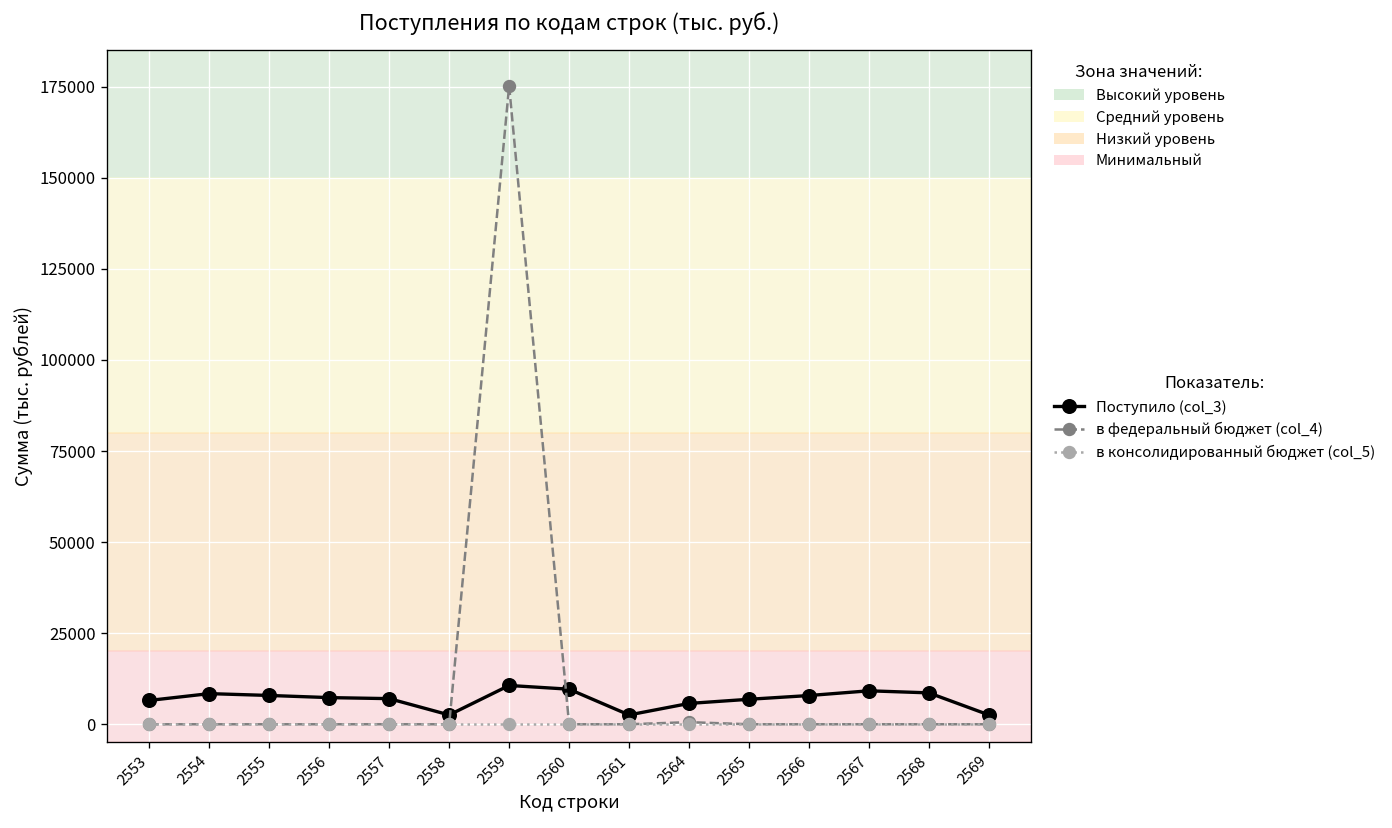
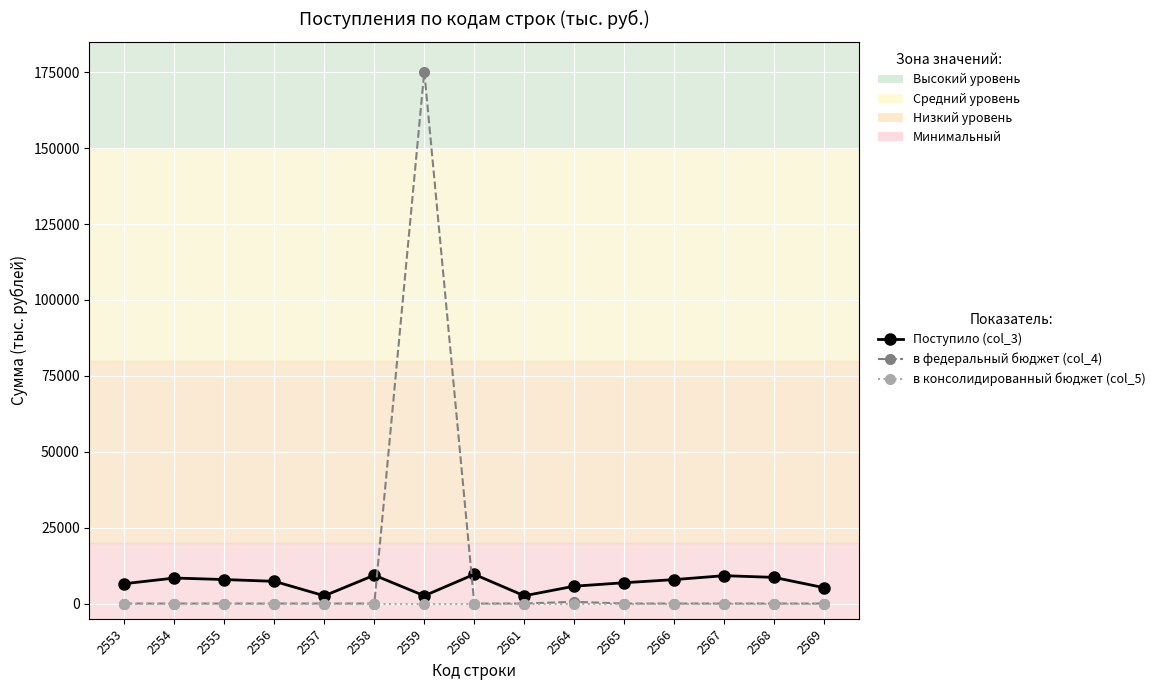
  {
    "Поступило (col_3)": {
      "2553": 7000,
      "2554": 8000,
      "2555": 8000,
      "2556": 7000,
-     "2557": 7000,
-     "2558": 3000,
-     "2559": 11000,
+     "2557": 3000,
+     "2558": 9000,
+     "2559": 3000,
      "2560": 10000,
      "2561": 3000,
      "2564": 6000,
      "2565": 7000,
      "2566": 8000,
      "2567": 9000,
      "2568": 9000,
-     "2569": 3000
+     "2569": 5000
    },
    "в федеральный бюджет (col_4)": {
      "2559": 175000
    },
    "в консолидированный бюджет (col_5)": {
      "2559": 0
    }
  }
